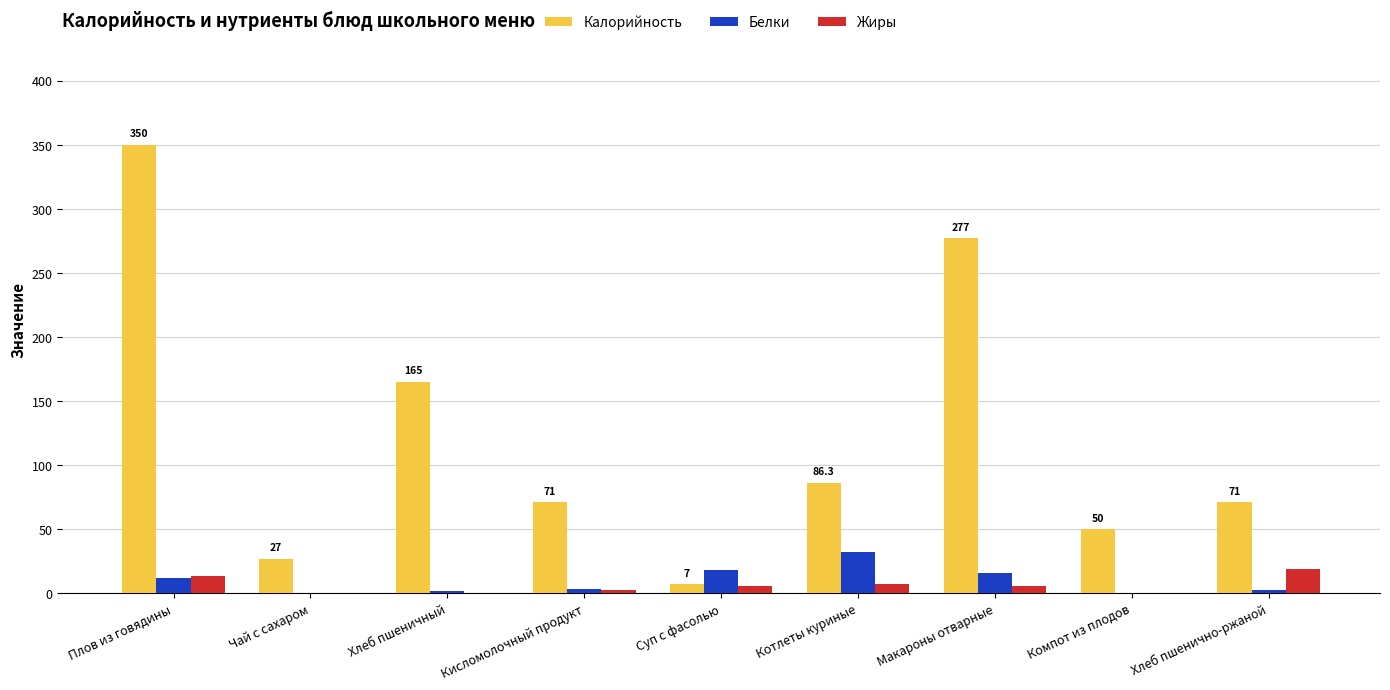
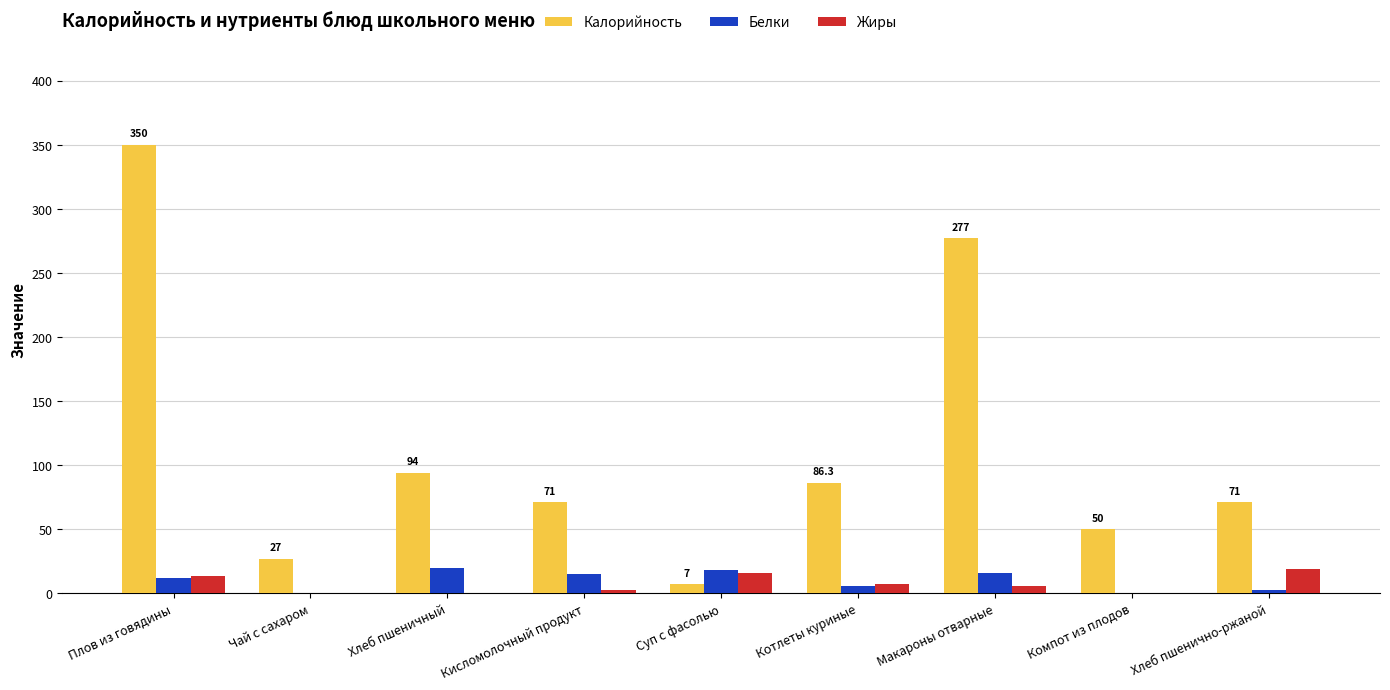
  {
    "Калорийность": {
      "Плов из говядины": 350,
      "Чай с сахаром": 27,
-     "Хлеб пшеничный": 165,
+     "Хлеб пшеничный": 94,
      "Кисломолочный продукт": 71,
      "Суп с фасолью": 7,
      "Котлеты куриные": 86.3,
      "Макароны отварные": 277,
      "Компот из плодов": 50,
      "Хлеб пшенично-ржаной": 71
    },
    "Белки": {
      "Плов из говядины": 12,
-     "Хлеб пшеничный": 2,
-     "Кисломолочный продукт": 3,
+     "Хлеб пшеничный": 20,
+     "Кисломолочный продукт": 15,
      "Суп с фасолью": 18,
-     "Котлеты куриные": 32,
+     "Котлеты куриные": 6,
      "Макароны отварные": 16,
      "Хлеб пшенично-ржаной": 2
    },
    "Жиры": {
      "Плов из говядины": 14,
      "Чай с сахаром": 0,
      "Кисломолочный продукт": 3,
-     "Суп с фасолью": 6,
+     "Суп с фасолью": 16,
      "Котлеты куриные": 7,
      "Макароны отварные": 6,
      "Хлеб пшенично-ржаной": 19
    }
  }
